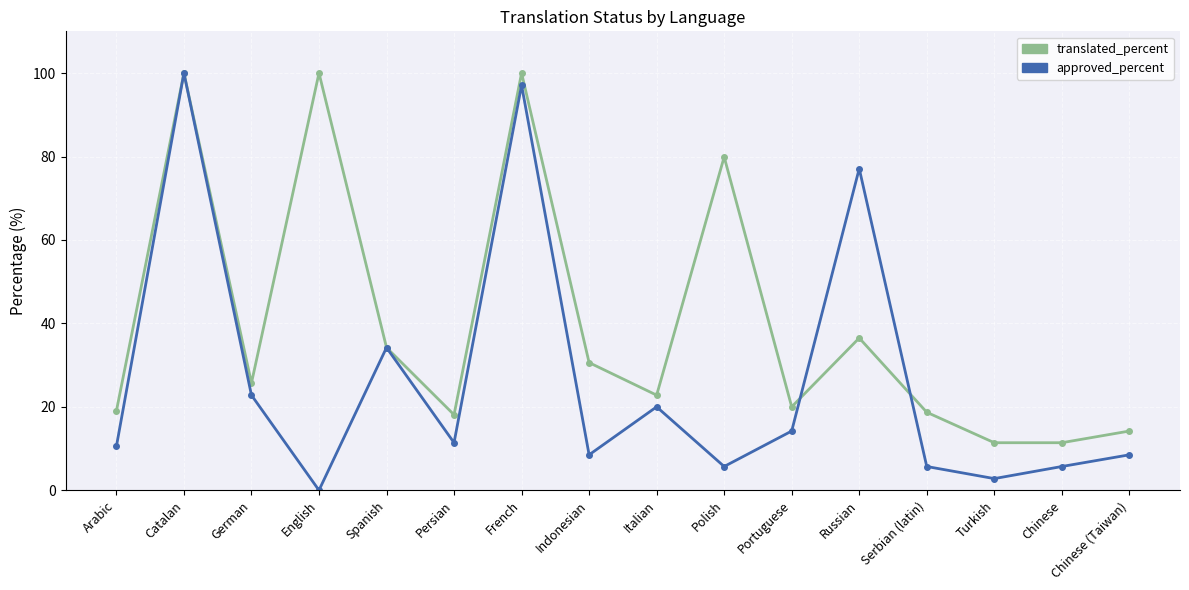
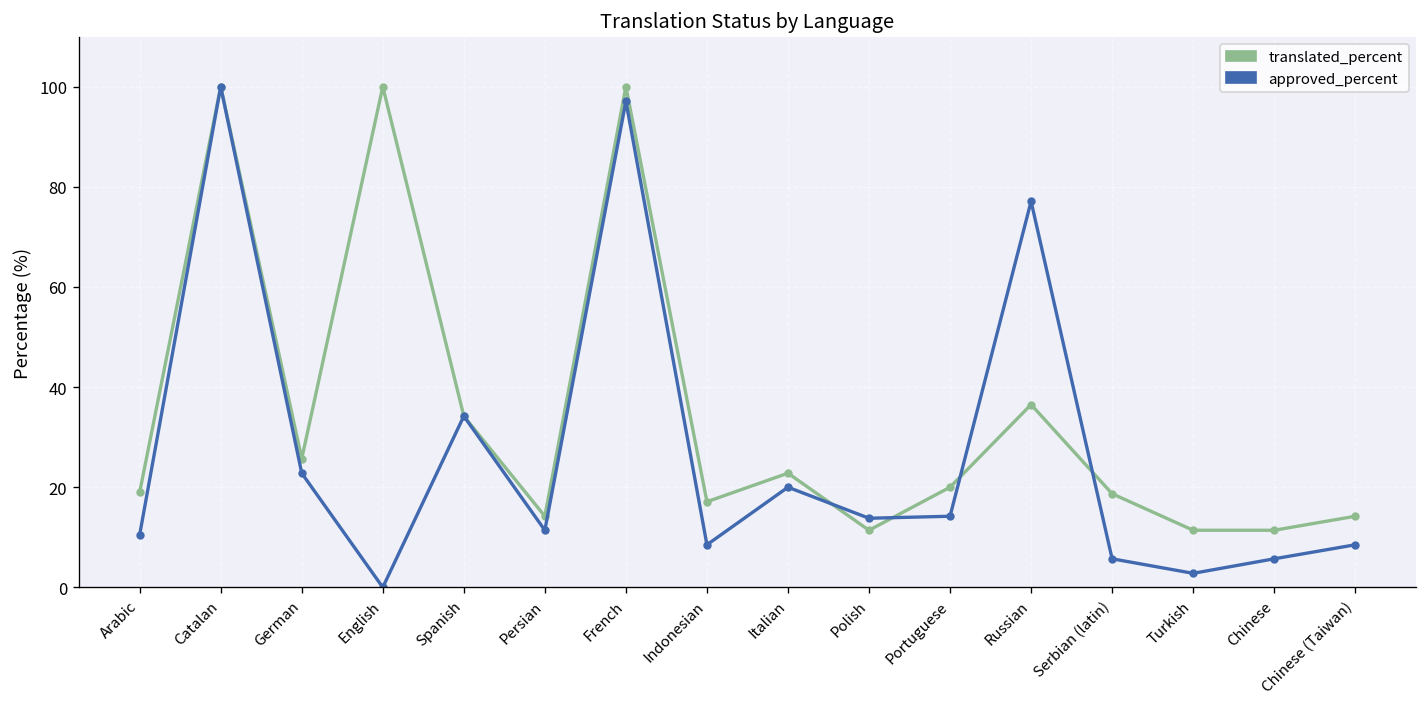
  {
    "translated_percent": {
      "Arabic": 19,
      "German": 26,
      "English": 100,
-     "Persian": 18,
+     "Persian": 14,
      "French": 100,
-     "Indonesian": 31,
+     "Indonesian": 17,
      "Italian": 23,
-     "Polish": 80,
+     "Polish": 11,
      "Portuguese": 20,
      "Russian": 37,
      "Serbian (latin)": 19,
      "Turkish": 11,
      "Chinese": 11,
      "Chinese (Taiwan)": 14
    },
    "approved_percent": {
      "Arabic": 11,
      "German": 23,
      "English": 0,
      "Persian": 11,
      "French": 97,
      "Indonesian": 9,
      "Italian": 20,
-     "Polish": 6,
+     "Polish": 14,
      "Portuguese": 14,
      "Russian": 77,
      "Serbian (latin)": 6,
      "Turkish": 3,
      "Chinese": 6,
      "Chinese (Taiwan)": 9
    }
  }
